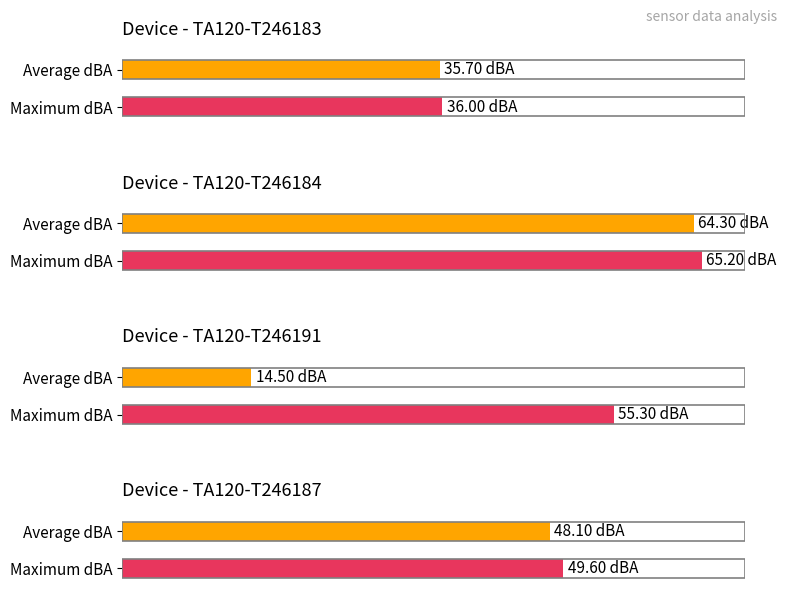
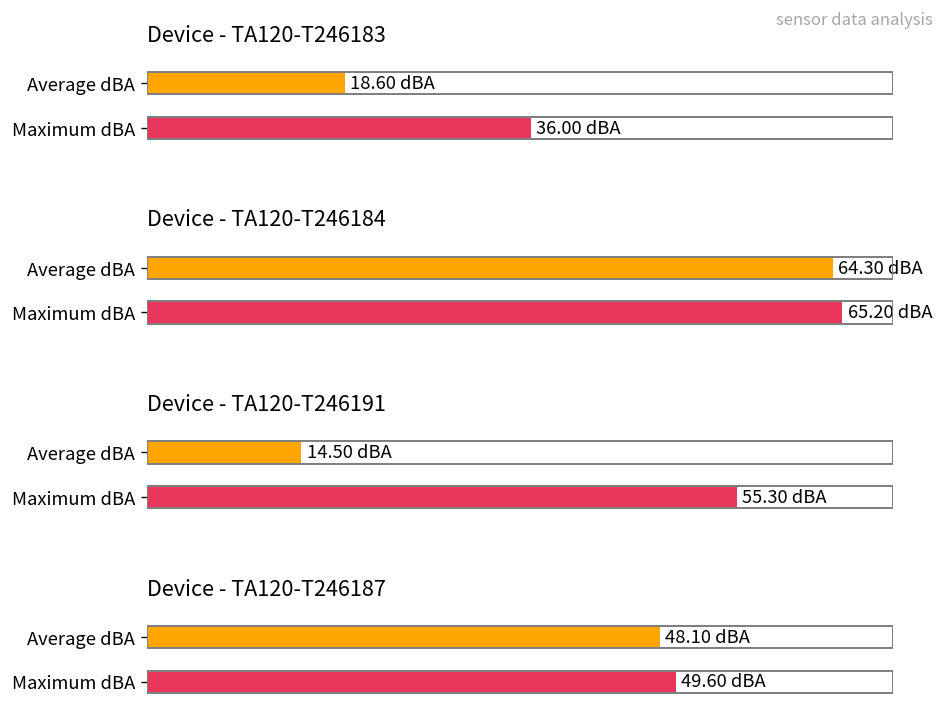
  {
    "Device - TA120-T246183": {
-     "Average dBA": 35.70,
+     "Average dBA": 18.60,
      "Maximum dBA": 36.00
    },
    "Device - TA120-T246184": {
      "Average dBA": 64.30,
      "Maximum dBA": 65.20
    },
    "Device - TA120-T246191": {
      "Average dBA": 14.50,
      "Maximum dBA": 55.30
    },
    "Device - TA120-T246187": {
      "Average dBA": 48.10,
      "Maximum dBA": 49.60
    }
  }
